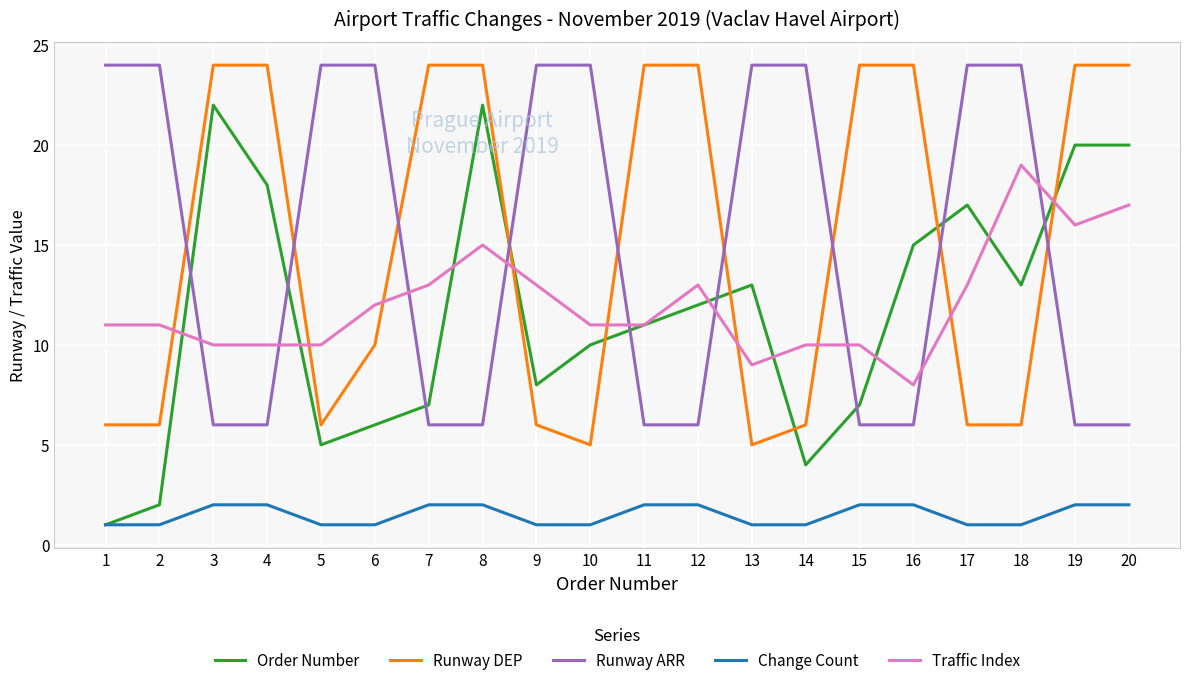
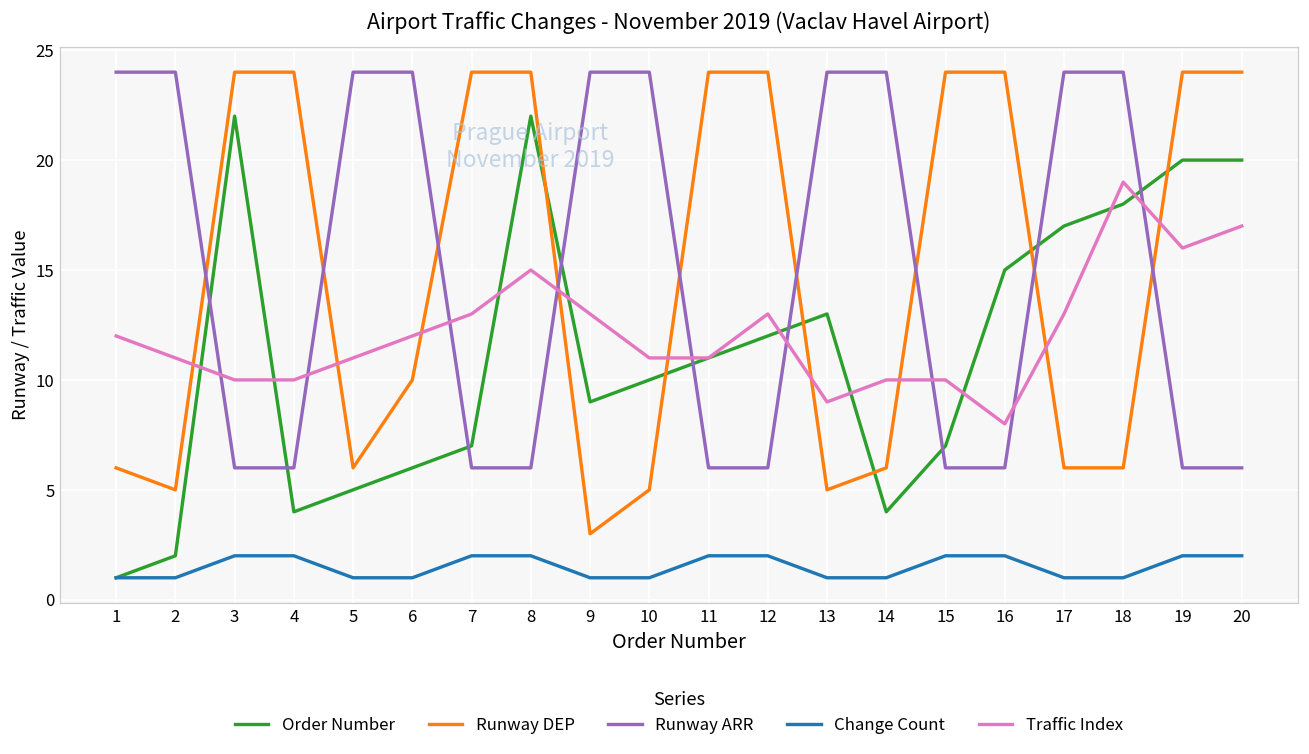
  {
    "Order Number": {
      "2": 2,
      "3": 22,
-     "4": 18,
+     "4": 4,
      "5": 5,
      "6": 6,
      "7": 7,
-     "9": 8,
+     "9": 9,
      "10": 10,
      "12": 12,
      "13": 13,
      "14": 4,
      "15": 7,
      "16": 15,
      "17": 17,
-     "18": 13,
+     "18": 18,
      "19": 20,
      "20": 20
    },
    "Runway DEP": {
      "1": 6,
-     "2": 6,
+     "2": 5,
      "3": 24,
      "4": 24,
      "5": 6,
      "6": 10,
      "7": 24,
      "8": 24,
-     "9": 6,
+     "9": 3,
      "10": 5,
      "11": 24,
      "12": 24,
      "13": 5,
      "14": 6,
      "15": 24,
      "16": 24,
      "17": 6,
      "18": 6,
      "19": 24,
      "20": 24
    },
    "Runway ARR": {
      "1": 24,
      "2": 24,
      "3": 6,
      "4": 6,
      "5": 24,
      "6": 24,
      "7": 6,
      "8": 6,
      "9": 24,
      "10": 24,
      "11": 6,
      "12": 6,
      "13": 24,
      "14": 24,
      "15": 6,
      "16": 6,
      "17": 24,
      "18": 24,
      "19": 6,
      "20": 6
    },
    "Change Count": {
      "2": 1,
      "3": 2,
      "4": 2,
      "5": 1,
      "6": 1,
      "7": 2,
      "8": 2,
      "9": 1,
      "10": 1,
      "11": 2,
      "12": 2,
      "13": 1,
      "14": 1,
      "15": 2,
      "16": 2,
      "17": 1,
      "18": 1,
      "19": 2,
      "20": 2
    },
    "Traffic Index": {
-     "1": 11,
+     "1": 12,
      "2": 11,
      "3": 10,
      "4": 10,
-     "5": 10,
+     "5": 11,
      "6": 12,
      "7": 13,
      "8": 15,
      "9": 13,
      "10": 11,
      "12": 13,
      "13": 9,
      "14": 10,
      "15": 10,
      "16": 8,
      "17": 13,
      "18": 19,
      "19": 16,
      "20": 17
    }
  }
